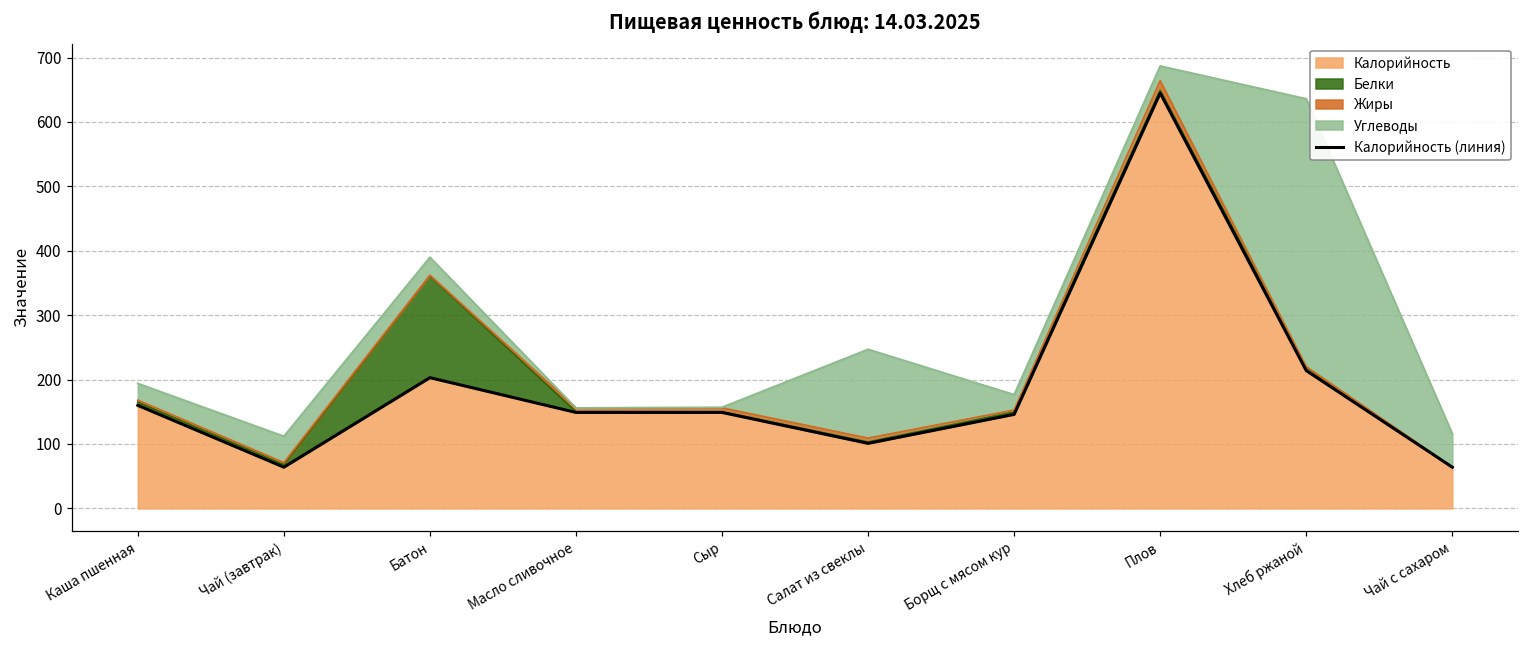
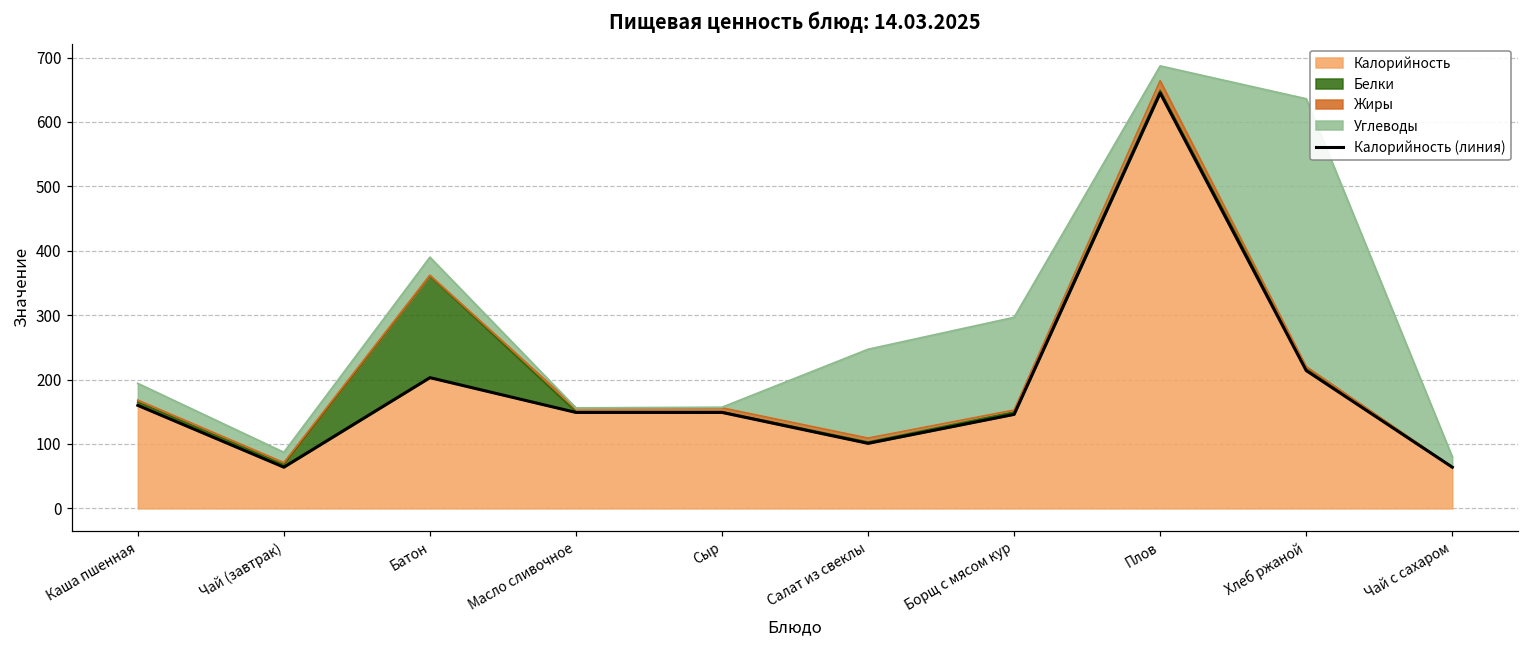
  {
    "Калорийность": {
      "Каша пшенная": 160,
      "Батон": 200,
      "Хлеб ржаной": 210
    },
    "Жиры": {
      "Салат из свеклы": 10,
      "Плов": 20
    },
    "Углеводы": {
      "Каша пшенная": 30,
-     "Чай (завтрак)": 40,
+     "Чай (завтрак)": 20,
      "Батон": 30,
      "Салат из свеклы": 140,
-     "Борщ с мясом кур": 20,
+     "Борщ с мясом кур": 140,
      "Плов": 20,
      "Хлеб ржаной": 420,
-     "Чай с сахаром": 50
+     "Чай с сахаром": 20
    }
  }
